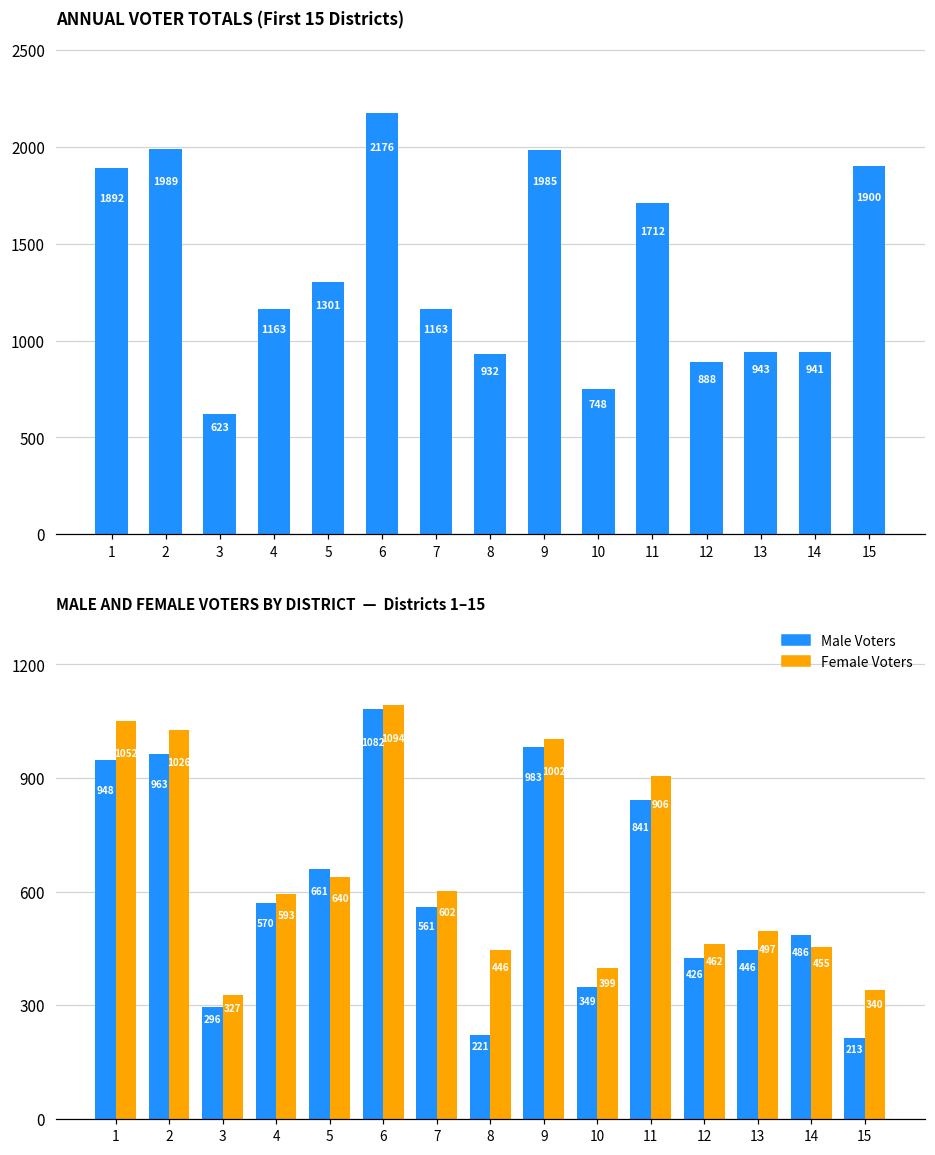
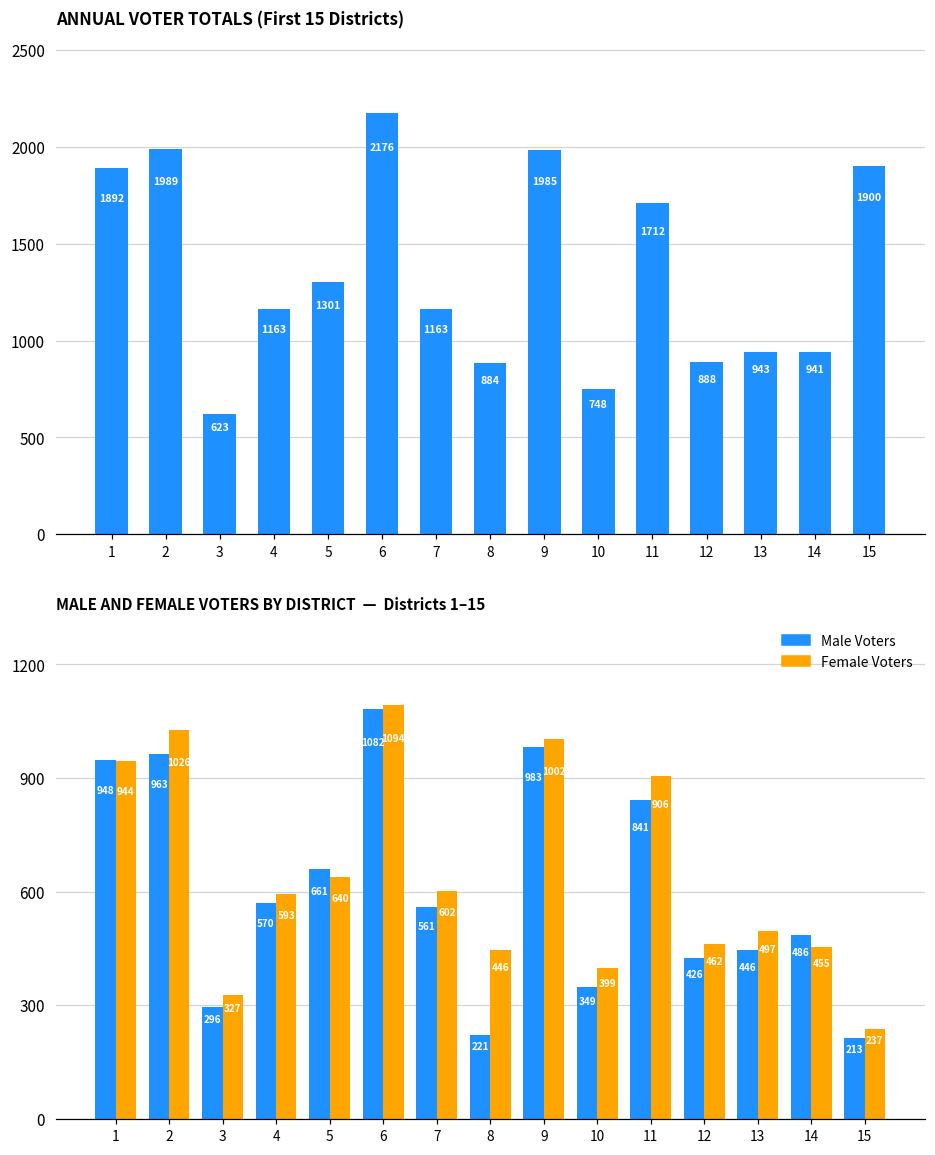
  {
    "ANNUAL VOTER TOTALS (First 15 Districts)": {
      "1": 1892,
      "2": 1989,
      "3": 623,
      "4": 1163,
      "5": 1301,
      "6": 2176,
      "7": 1163,
-     "8": 932,
+     "8": 884,
      "9": 1985,
      "10": 748,
      "11": 1712,
      "12": 888,
      "13": 943,
      "14": 941,
      "15": 1900
    },
    "MALE AND FEMALE VOTERS BY DISTRICT — Districts 1–15": {
      "Male Voters": {
        "1": 948,
        "2": 963,
        "3": 296,
        "4": 570,
        "5": 661,
        "6": 1082,
        "7": 561,
        "8": 221,
        "9": 983,
        "10": 349,
        "11": 841,
        "12": 426,
        "13": 446,
        "14": 486,
        "15": 213
      },
      "Female Voters": {
-       "1": 1052,
+       "1": 944,
        "2": 1026,
        "3": 327,
        "4": 593,
        "5": 640,
        "6": 1094,
        "7": 602,
        "8": 446,
        "9": 1002,
        "10": 399,
        "11": 906,
        "12": 462,
        "13": 497,
        "14": 455,
-       "15": 340
+       "15": 237
      }
    }
  }
